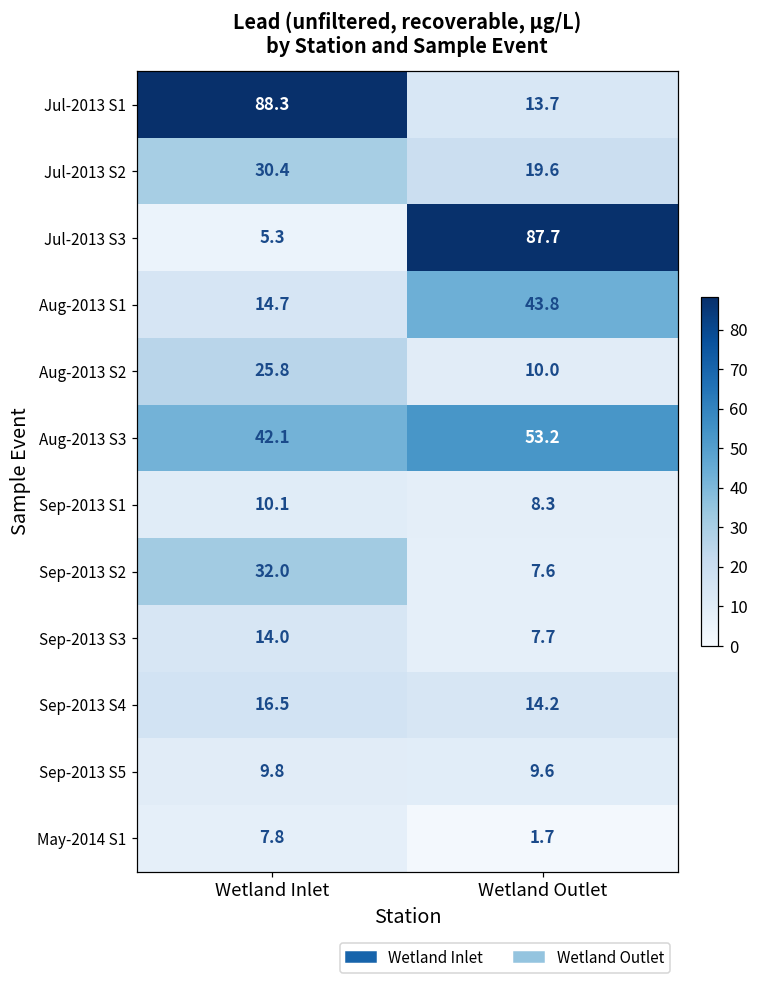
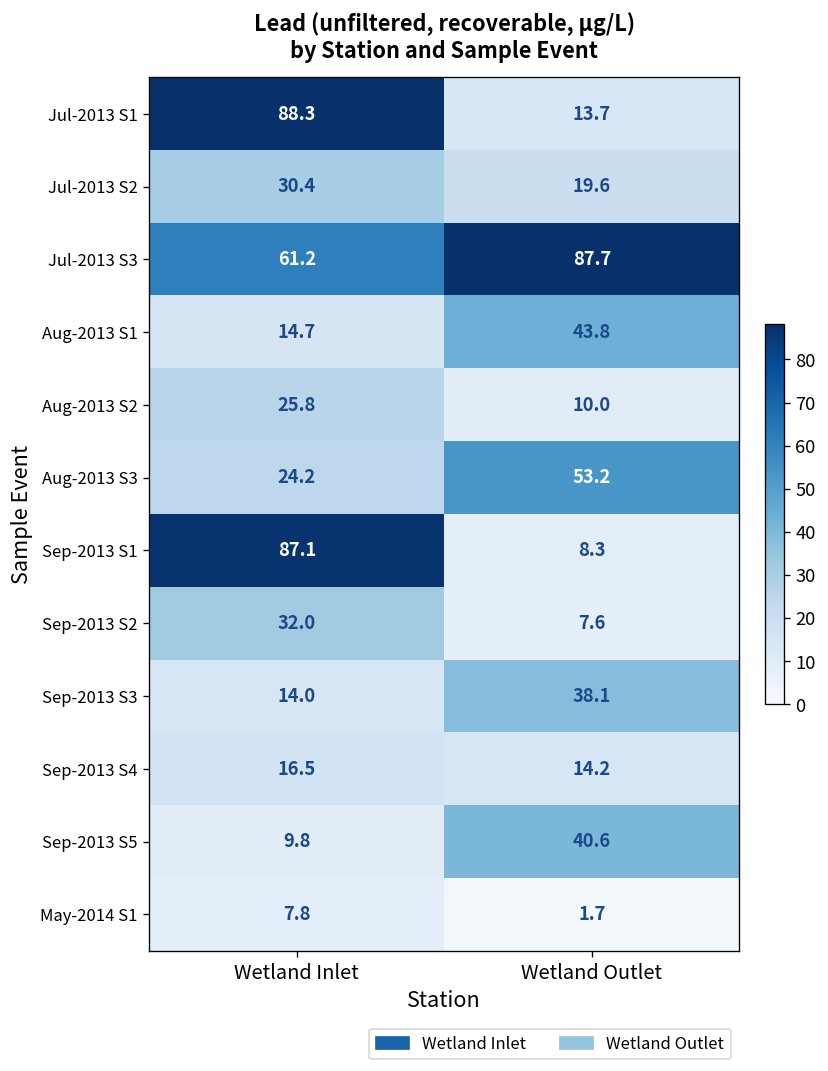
  {
    "Jul-2013 S1": {
      "Wetland Inlet": 88.3,
      "Wetland Outlet": 13.7
    },
    "Jul-2013 S2": {
      "Wetland Inlet": 30.4,
      "Wetland Outlet": 19.6
    },
    "Jul-2013 S3": {
-     "Wetland Inlet": 5.3,
+     "Wetland Inlet": 61.2,
      "Wetland Outlet": 87.7
    },
    "Aug-2013 S1": {
      "Wetland Inlet": 14.7,
      "Wetland Outlet": 43.8
    },
    "Aug-2013 S2": {
      "Wetland Inlet": 25.8,
      "Wetland Outlet": 10.0
    },
    "Aug-2013 S3": {
-     "Wetland Inlet": 42.1,
+     "Wetland Inlet": 24.2,
      "Wetland Outlet": 53.2
    },
    "Sep-2013 S1": {
-     "Wetland Inlet": 10.1,
+     "Wetland Inlet": 87.1,
      "Wetland Outlet": 8.3
    },
    "Sep-2013 S2": {
      "Wetland Inlet": 32.0,
      "Wetland Outlet": 7.6
    },
    "Sep-2013 S3": {
      "Wetland Inlet": 14.0,
-     "Wetland Outlet": 7.7
+     "Wetland Outlet": 38.1
    },
    "Sep-2013 S4": {
      "Wetland Inlet": 16.5,
      "Wetland Outlet": 14.2
    },
    "Sep-2013 S5": {
      "Wetland Inlet": 9.8,
-     "Wetland Outlet": 9.6
+     "Wetland Outlet": 40.6
    },
    "May-2014 S1": {
      "Wetland Inlet": 7.8,
      "Wetland Outlet": 1.7
    }
  }
